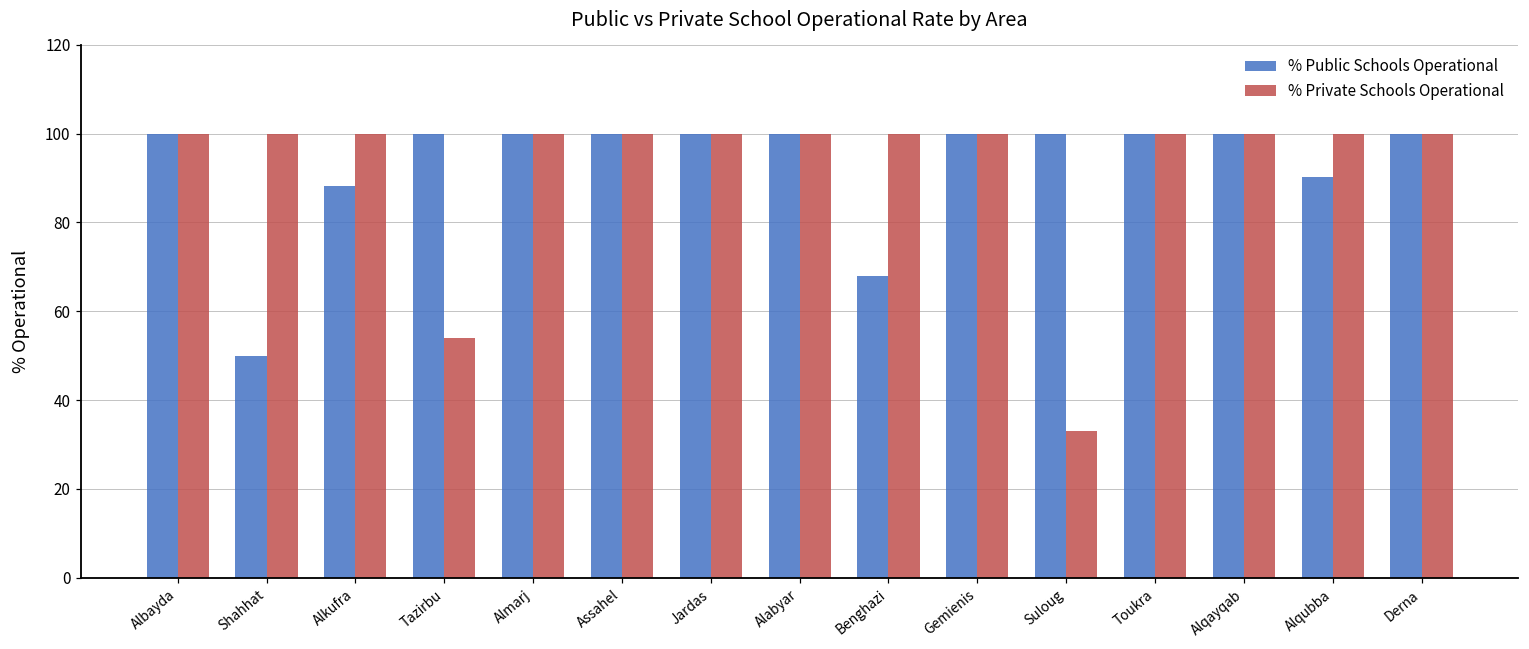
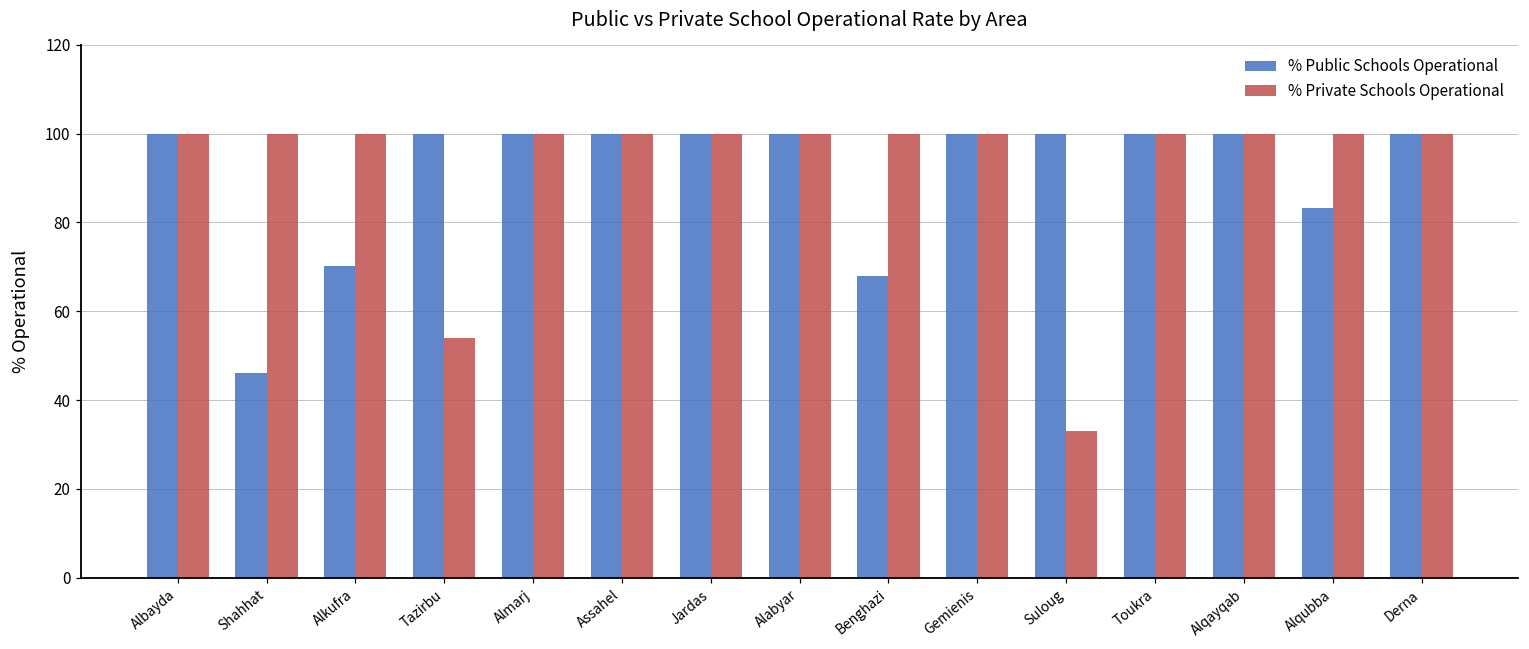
  {
    "% Public Schools Operational": {
      "Albayda": 100,
-     "Shahhat": 50,
-     "Alkufra": 88,
+     "Shahhat": 46,
+     "Alkufra": 70,
      "Tazirbu": 100,
      "Almarj": 100,
      "Assahel": 100,
      "Jardas": 100,
      "Alabyar": 100,
      "Benghazi": 68,
      "Gemienis": 100,
      "Suloug": 100,
      "Toukra": 100,
      "Alqayqab": 100,
-     "Alqubba": 90,
+     "Alqubba": 83,
      "Derna": 100
    },
    "% Private Schools Operational": {
      "Albayda": 100,
      "Shahhat": 100,
      "Alkufra": 100,
      "Tazirbu": 54,
      "Almarj": 100,
      "Assahel": 100,
      "Jardas": 100,
      "Alabyar": 100,
      "Benghazi": 100,
      "Gemienis": 100,
      "Suloug": 33,
      "Toukra": 100,
      "Alqayqab": 100,
      "Alqubba": 100,
      "Derna": 100
    }
  }
